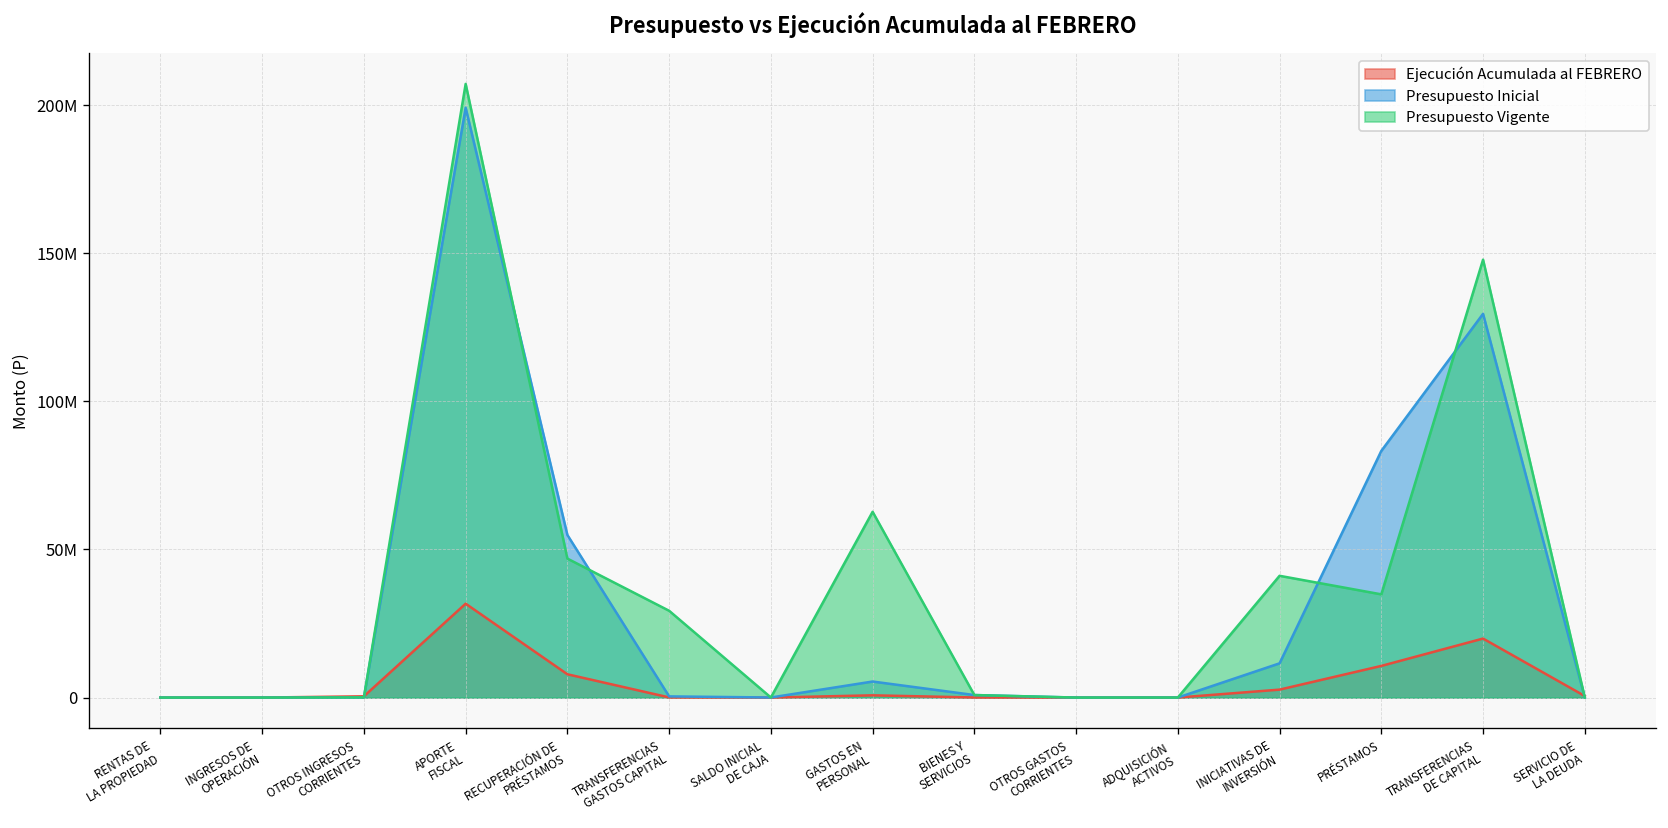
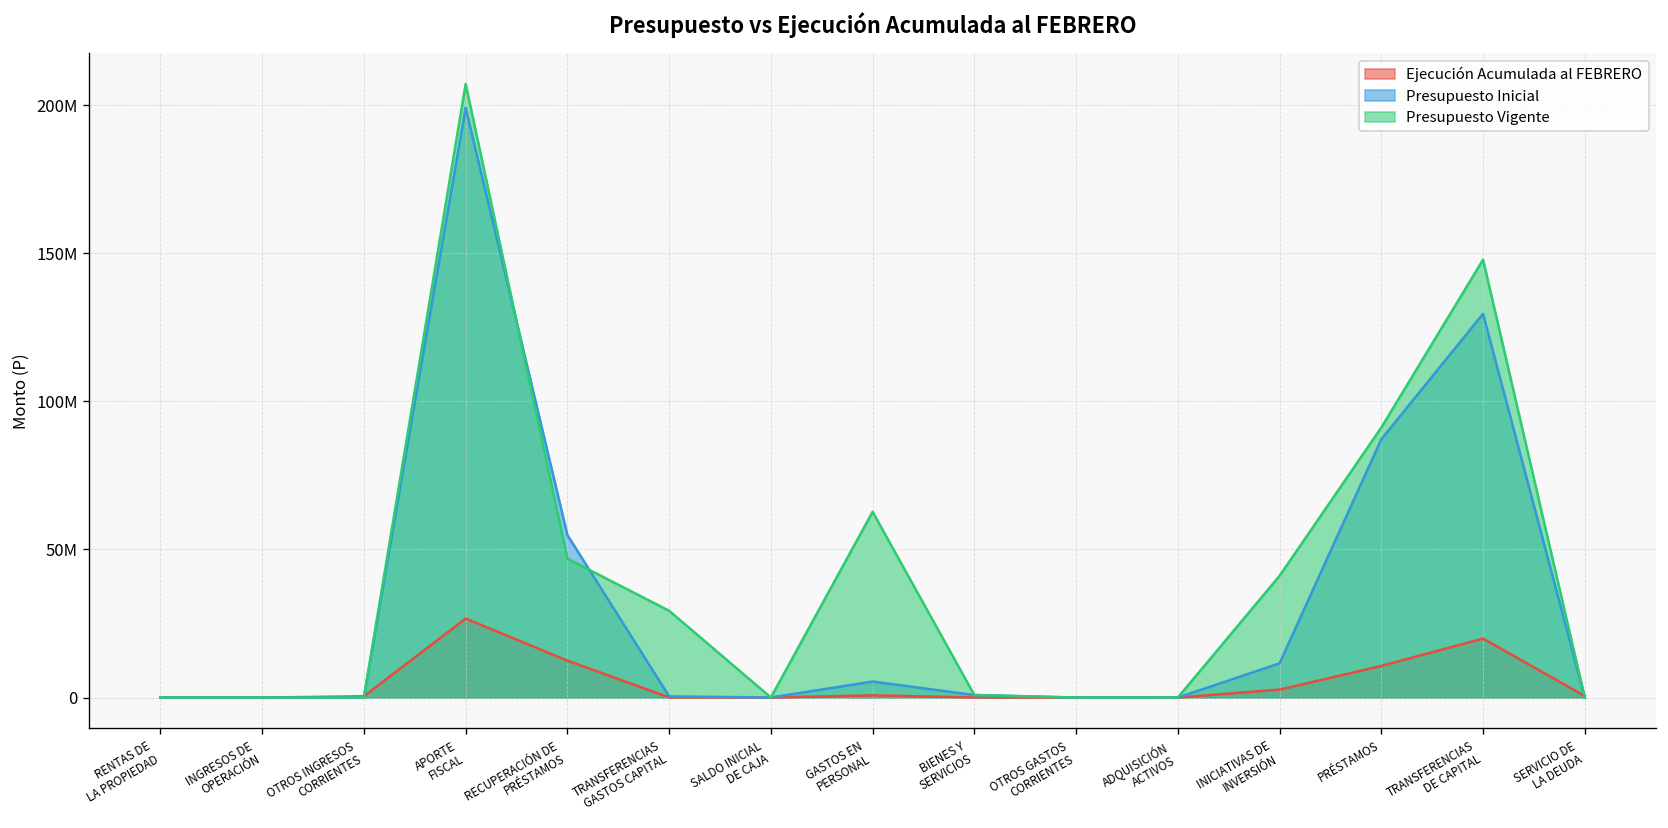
  {
    "Ejecución Acumulada al FEBRERO": {
-     "APORTE FISCAL": 32000000,
-     "RECUPERACIÓN DE PRÉSTAMOS": 8000000,
+     "APORTE FISCAL": 27000000,
+     "RECUPERACIÓN DE PRÉSTAMOS": 12000000,
      "GASTOS EN PERSONAL": 1000000,
      "INICIATIVAS DE INVERSIÓN": 3000000,
      "PRÉSTAMOS": 11000000,
      "TRANSFERENCIAS DE CAPITAL": 20000000
    },
    "Presupuesto Inicial": {
      "APORTE FISCAL": 199000000,
      "RECUPERACIÓN DE PRÉSTAMOS": 55000000,
      "GASTOS EN PERSONAL": 5000000,
      "INICIATIVAS DE INVERSIÓN": 12000000,
-     "PRÉSTAMOS": 83000000,
+     "PRÉSTAMOS": 87000000,
      "TRANSFERENCIAS DE CAPITAL": 130000000
    },
    "Presupuesto Vigente": {
      "APORTE FISCAL": 207000000,
      "RECUPERACIÓN DE PRÉSTAMOS": 47000000,
      "TRANSFERENCIAS GASTOS CAPITAL": 29000000,
      "GASTOS EN PERSONAL": 63000000,
      "INICIATIVAS DE INVERSIÓN": 41000000,
-     "PRÉSTAMOS": 35000000,
+     "PRÉSTAMOS": 91000000,
      "TRANSFERENCIAS DE CAPITAL": 148000000
    }
  }
